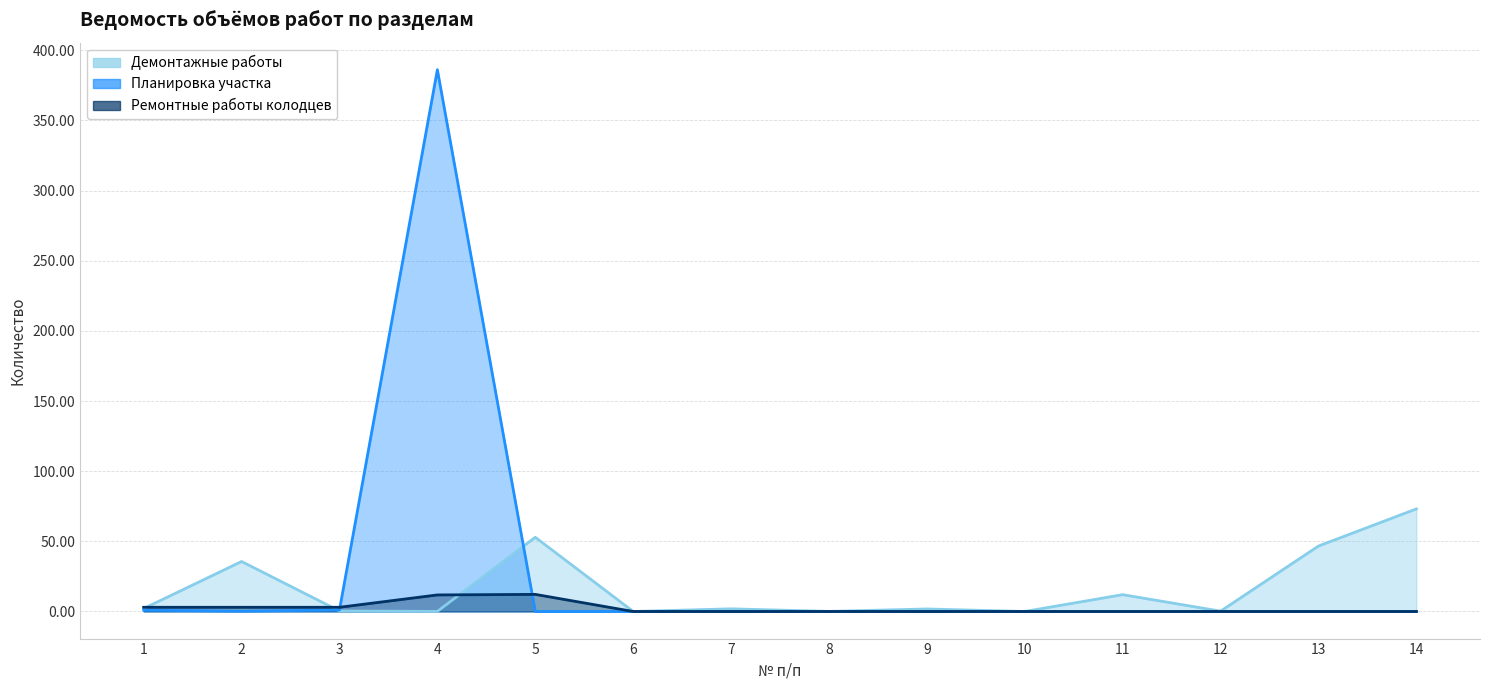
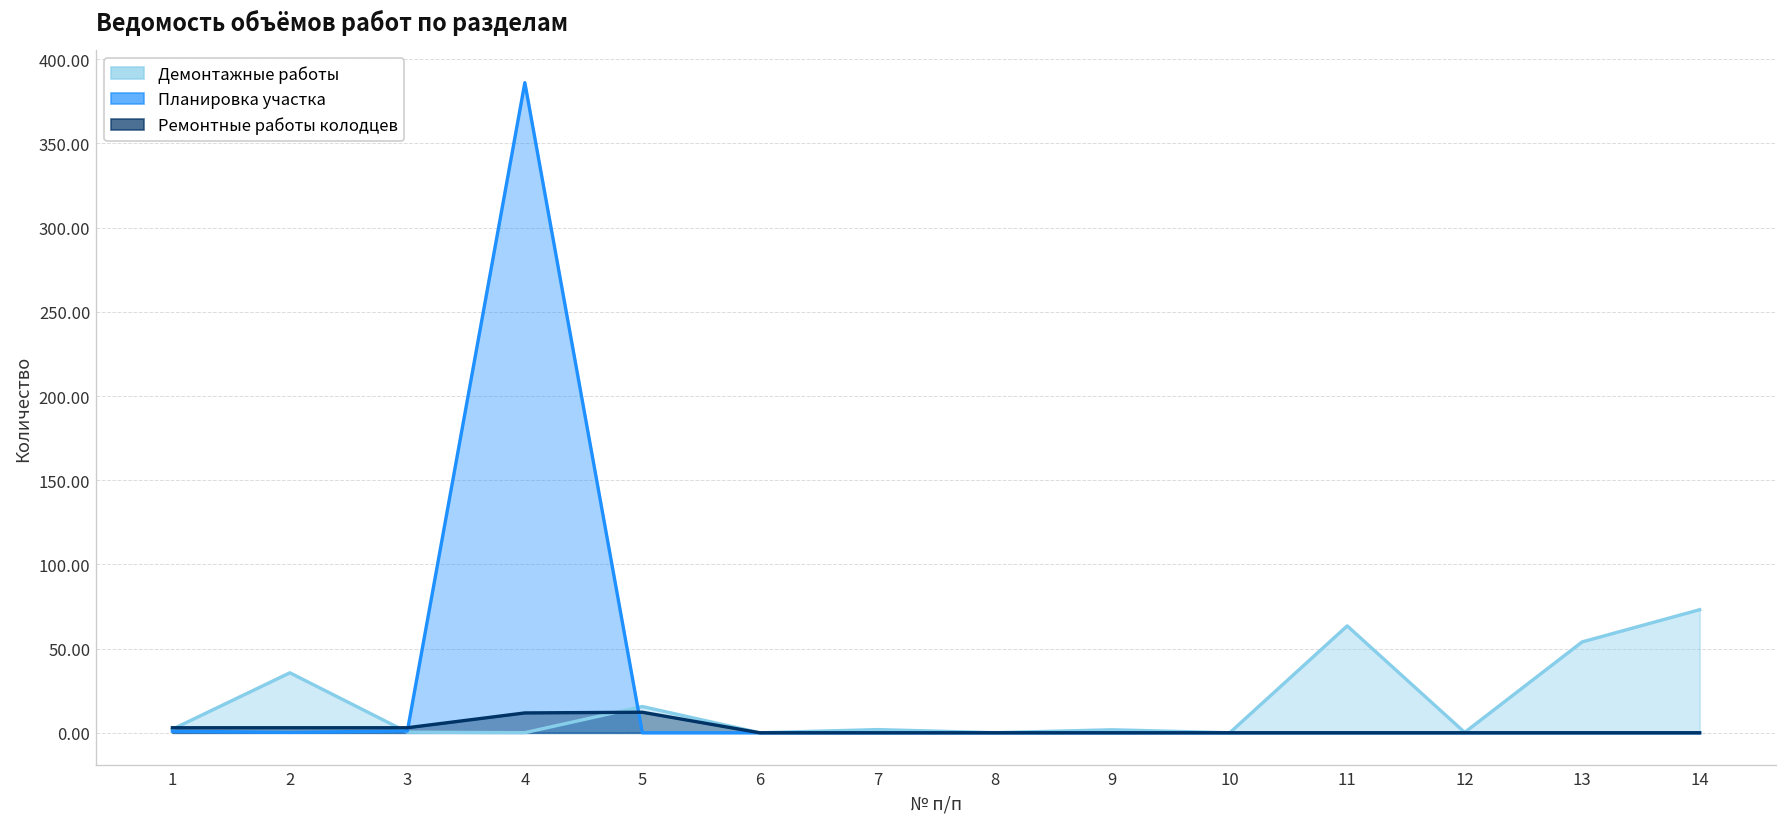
  {
    "Демонтажные работы": {
      "2": 36,
      "4": 0,
-     "5": 53,
+     "5": 16,
      "7": 2,
-     "11": 12,
-     "13": 47,
+     "11": 64,
+     "13": 54,
      "14": 73
    },
    "Планировка участка": {
      "2": 0,
      "4": 386,
      "5": 0
    },
    "Ремонтные работы колодцев": {
      "2": 3,
      "3": 3,
      "4": 12,
      "5": 12
    }
  }
